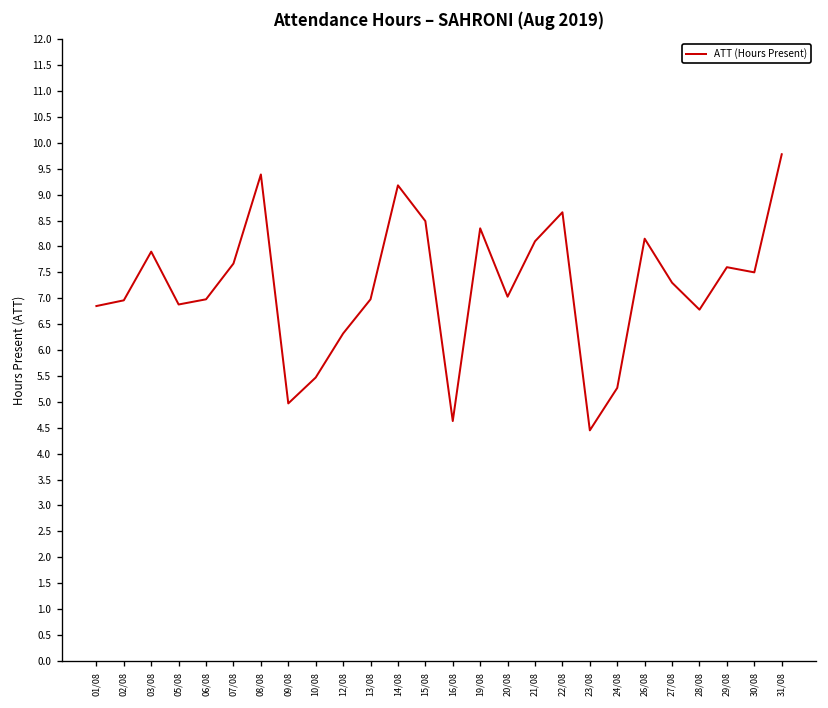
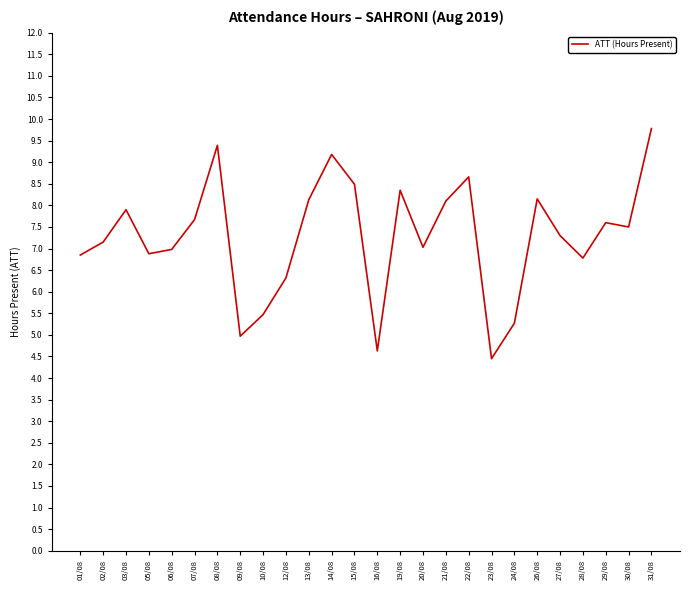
  {
    "01/08": 6.9,
-   "02/08": 7.0,
+   "02/08": 7.2,
    "03/08": 7.9,
    "05/08": 6.9,
    "06/08": 7.0,
    "07/08": 7.7,
    "08/08": 9.4,
    "09/08": 5.0,
    "10/08": 5.5,
    "12/08": 6.3,
-   "13/08": 7.0,
+   "13/08": 8.1,
    "14/08": 9.2,
    "15/08": 8.5,
    "16/08": 4.6,
    "19/08": 8.4,
    "20/08": 7.0,
    "21/08": 8.1,
    "22/08": 8.7,
    "23/08": 4.5,
    "24/08": 5.3,
    "26/08": 8.2,
    "27/08": 7.3,
    "28/08": 6.8,
    "29/08": 7.6,
    "30/08": 7.5,
    "31/08": 9.8
  }
